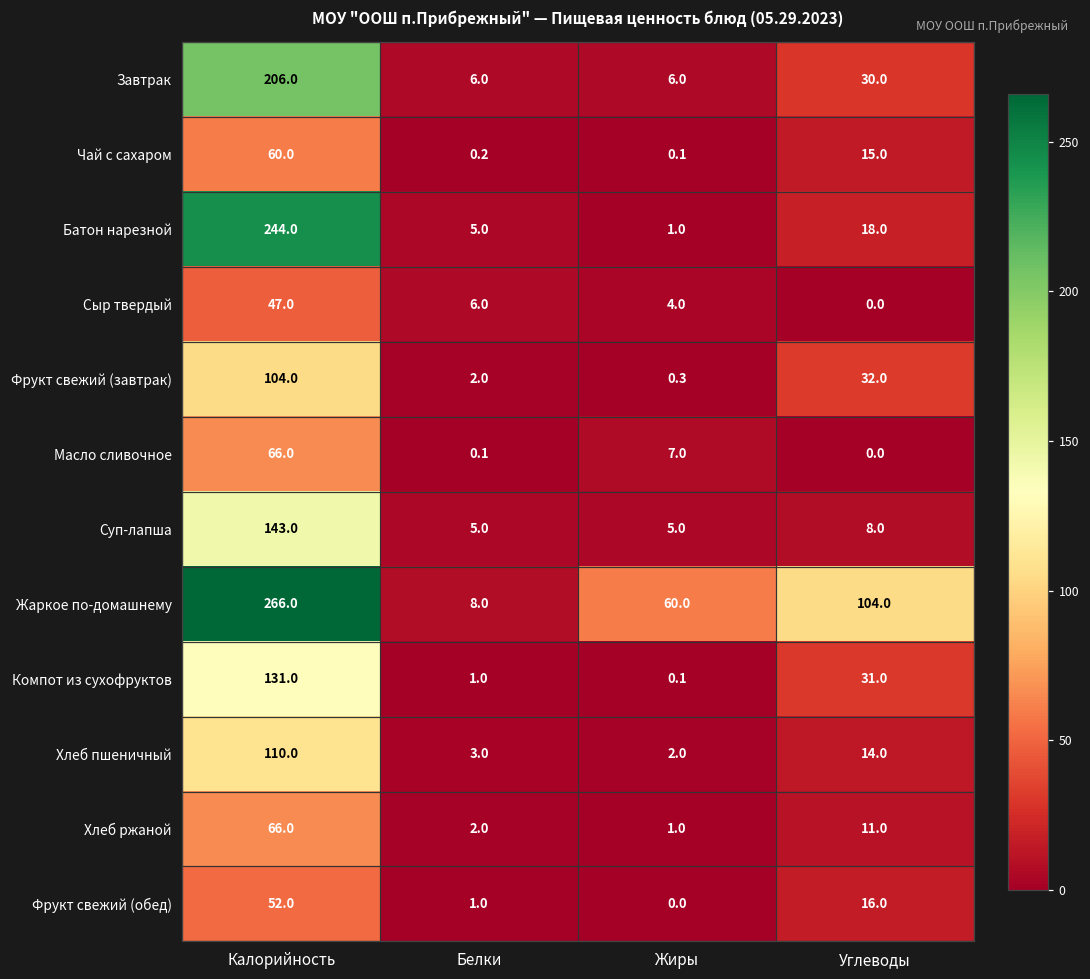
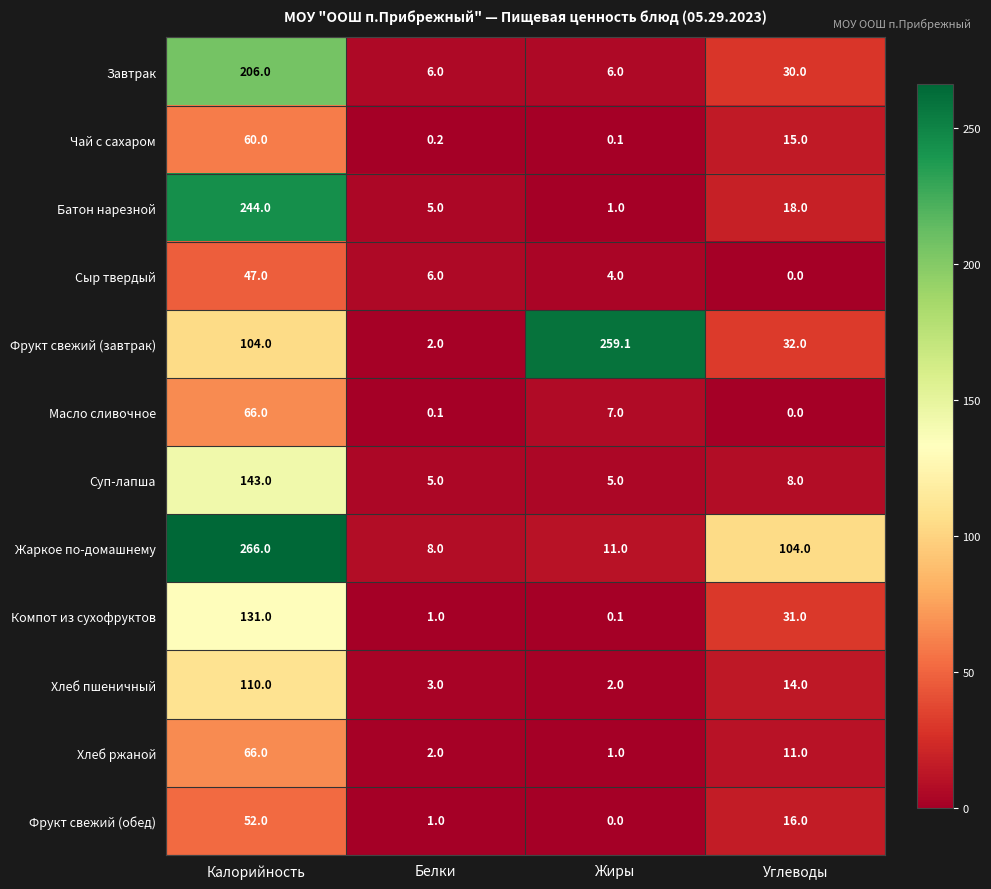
  {
    "Завтрак": {
      "Калорийность": 206.0,
      "Белки": 6.0,
      "Жиры": 6.0,
      "Углеводы": 30.0
    },
    "Чай с сахаром": {
      "Калорийность": 60.0,
      "Белки": 0.2,
      "Жиры": 0.1,
      "Углеводы": 15.0
    },
    "Батон нарезной": {
      "Калорийность": 244.0,
      "Белки": 5.0,
      "Жиры": 1.0,
      "Углеводы": 18.0
    },
    "Сыр твердый": {
      "Калорийность": 47.0,
      "Белки": 6.0,
      "Жиры": 4.0,
      "Углеводы": 0.0
    },
    "Фрукт свежий (завтрак)": {
      "Калорийность": 104.0,
      "Белки": 2.0,
-     "Жиры": 0.3,
+     "Жиры": 259.1,
      "Углеводы": 32.0
    },
    "Масло сливочное": {
      "Калорийность": 66.0,
      "Белки": 0.1,
      "Жиры": 7.0,
      "Углеводы": 0.0
    },
    "Суп-лапша": {
      "Калорийность": 143.0,
      "Белки": 5.0,
      "Жиры": 5.0,
      "Углеводы": 8.0
    },
    "Жаркое по-домашнему": {
      "Калорийность": 266.0,
      "Белки": 8.0,
-     "Жиры": 60.0,
+     "Жиры": 11.0,
      "Углеводы": 104.0
    },
    "Компот из сухофруктов": {
      "Калорийность": 131.0,
      "Белки": 1.0,
      "Жиры": 0.1,
      "Углеводы": 31.0
    },
    "Хлеб пшеничный": {
      "Калорийность": 110.0,
      "Белки": 3.0,
      "Жиры": 2.0,
      "Углеводы": 14.0
    },
    "Хлеб ржаной": {
      "Калорийность": 66.0,
      "Белки": 2.0,
      "Жиры": 1.0,
      "Углеводы": 11.0
    },
    "Фрукт свежий (обед)": {
      "Калорийность": 52.0,
      "Белки": 1.0,
      "Жиры": 0.0,
      "Углеводы": 16.0
    }
  }
